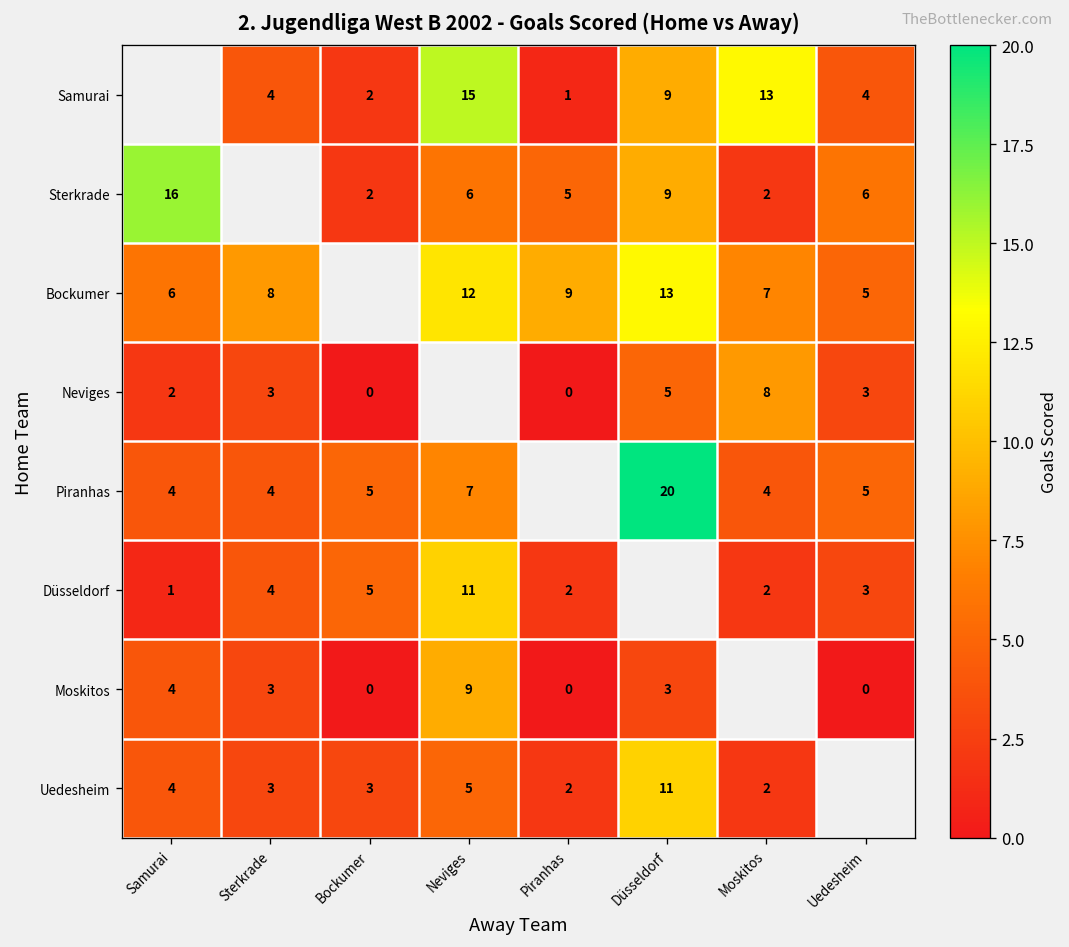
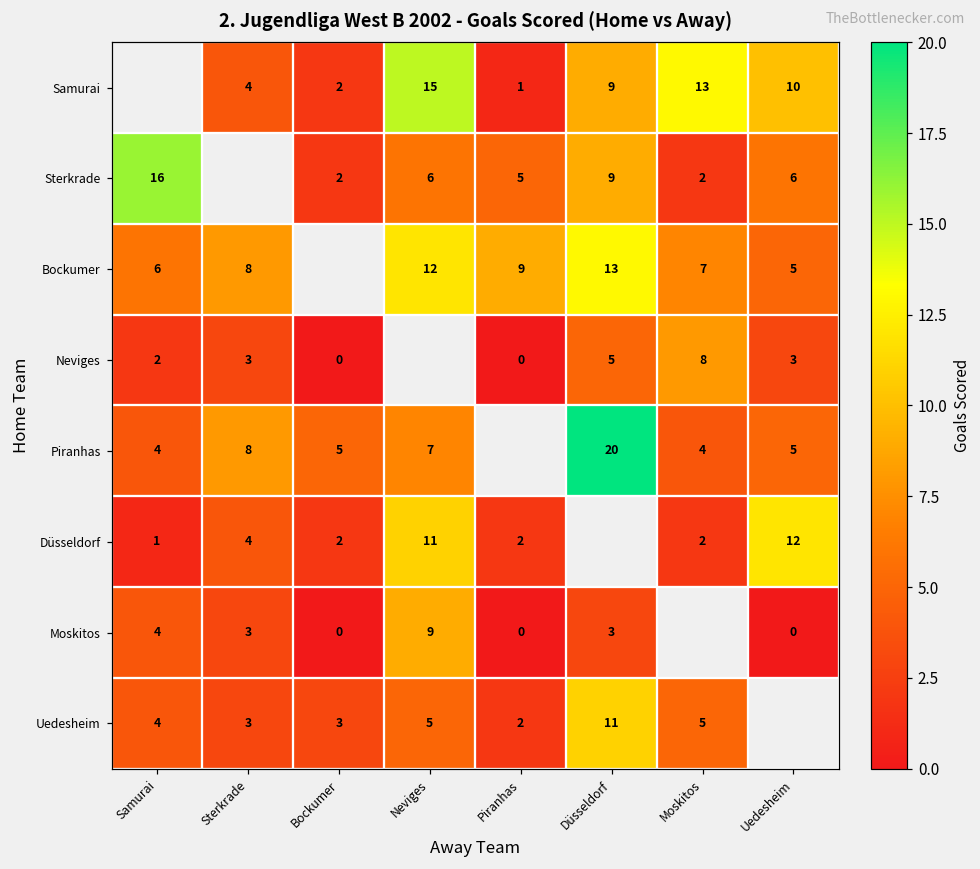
  {
    "Samurai": {
      "Sterkrade": 4,
      "Bockumer": 2,
      "Neviges": 15,
      "Piranhas": 1,
      "Düsseldorf": 9,
      "Moskitos": 13,
-     "Uedesheim": 4
+     "Uedesheim": 10
    },
    "Sterkrade": {
      "Samurai": 16,
      "Bockumer": 2,
      "Neviges": 6,
      "Piranhas": 5,
      "Düsseldorf": 9,
      "Moskitos": 2,
      "Uedesheim": 6
    },
    "Bockumer": {
      "Samurai": 6,
      "Sterkrade": 8,
      "Neviges": 12,
      "Piranhas": 9,
      "Düsseldorf": 13,
      "Moskitos": 7,
      "Uedesheim": 5
    },
    "Neviges": {
      "Samurai": 2,
      "Sterkrade": 3,
      "Bockumer": 0,
      "Piranhas": 0,
      "Düsseldorf": 5,
      "Moskitos": 8,
      "Uedesheim": 3
    },
    "Piranhas": {
      "Samurai": 4,
-     "Sterkrade": 4,
+     "Sterkrade": 8,
      "Bockumer": 5,
      "Neviges": 7,
      "Düsseldorf": 20,
      "Moskitos": 4,
      "Uedesheim": 5
    },
    "Düsseldorf": {
      "Samurai": 1,
      "Sterkrade": 4,
-     "Bockumer": 5,
+     "Bockumer": 2,
      "Neviges": 11,
      "Piranhas": 2,
      "Moskitos": 2,
-     "Uedesheim": 3
+     "Uedesheim": 12
    },
    "Moskitos": {
      "Samurai": 4,
      "Sterkrade": 3,
      "Bockumer": 0,
      "Neviges": 9,
      "Piranhas": 0,
      "Düsseldorf": 3,
      "Uedesheim": 0
    },
    "Uedesheim": {
      "Samurai": 4,
      "Sterkrade": 3,
      "Bockumer": 3,
      "Neviges": 5,
      "Piranhas": 2,
      "Düsseldorf": 11,
-     "Moskitos": 2
+     "Moskitos": 5
    }
  }
